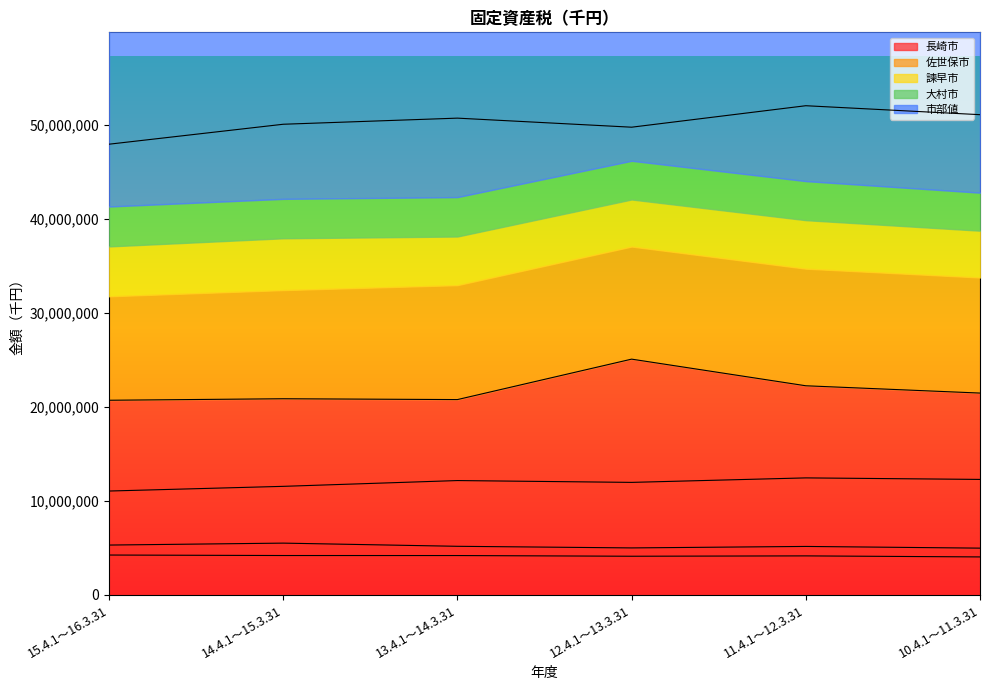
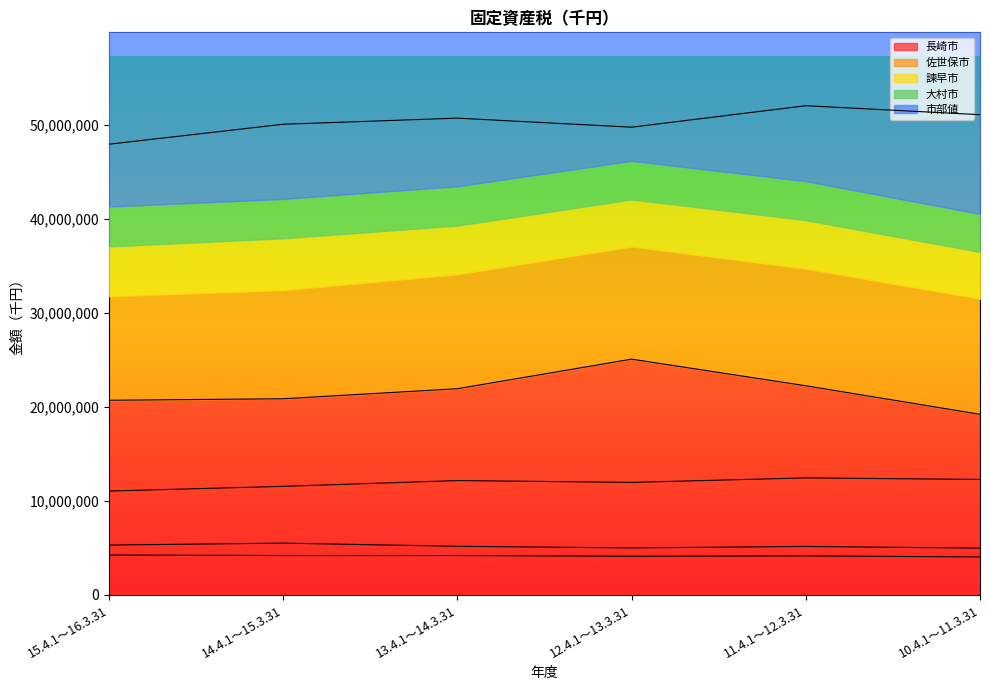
  {
    "長崎市": {
      "15.4.1～16.3.31": "21,000,000",
      "14.4.1～15.3.31": "21,000,000",
-     "13.4.1～14.3.31": "21,000,000",
+     "13.4.1～14.3.31": "22,000,000",
      "12.4.1～13.3.31": "25,000,000",
      "11.4.1～12.3.31": "22,000,000",
-     "10.4.1～11.3.31": "21,000,000"
+     "10.4.1～11.3.31": "19,000,000"
    },
    "佐世保市": {
      "15.4.1～16.3.31": "11,000,000",
      "14.4.1～15.3.31": "12,000,000",
      "13.4.1～14.3.31": "12,000,000",
      "12.4.1～13.3.31": "12,000,000",
      "11.4.1～12.3.31": "12,000,000",
      "10.4.1～11.3.31": "12,000,000"
    },
    "諫早市": {
      "15.4.1～16.3.31": "5,000,000",
      "14.4.1～15.3.31": "6,000,000",
      "13.4.1～14.3.31": "5,000,000",
      "12.4.1～13.3.31": "5,000,000",
      "11.4.1～12.3.31": "5,000,000",
      "10.4.1～11.3.31": "5,000,000"
    },
    "大村市": {
      "15.4.1～16.3.31": "4,000,000",
      "14.4.1～15.3.31": "4,000,000",
      "13.4.1～14.3.31": "4,000,000",
      "12.4.1～13.3.31": "4,000,000",
      "11.4.1～12.3.31": "4,000,000",
      "10.4.1～11.3.31": "4,000,000"
    }
  }
